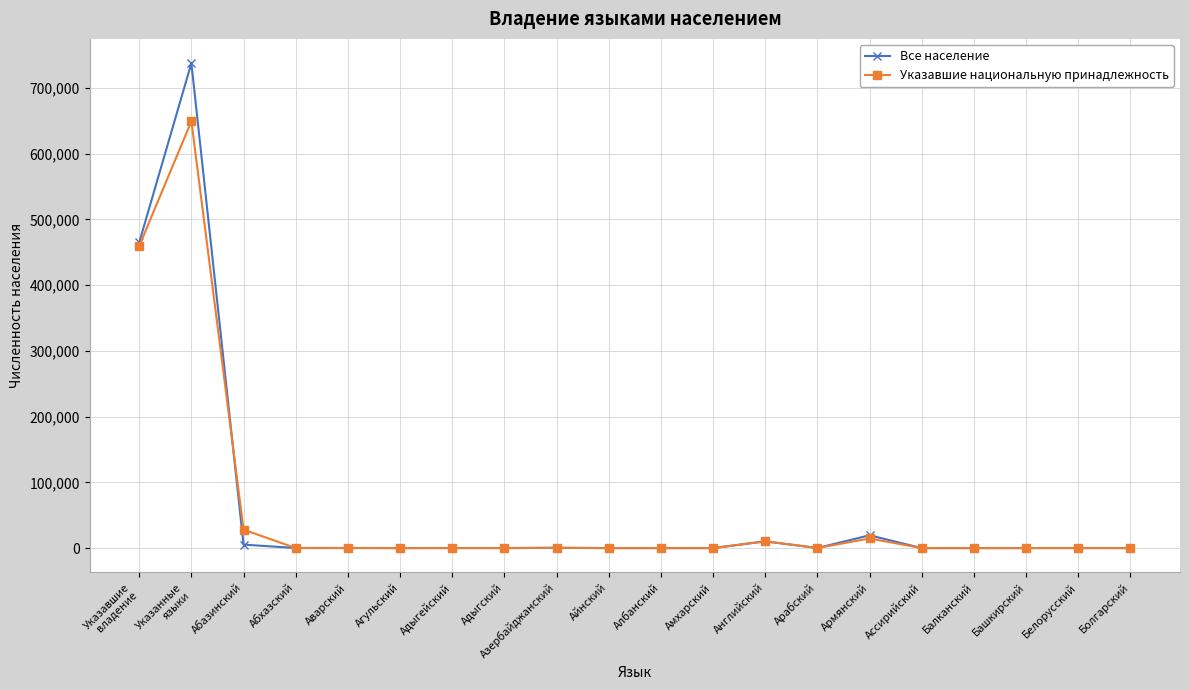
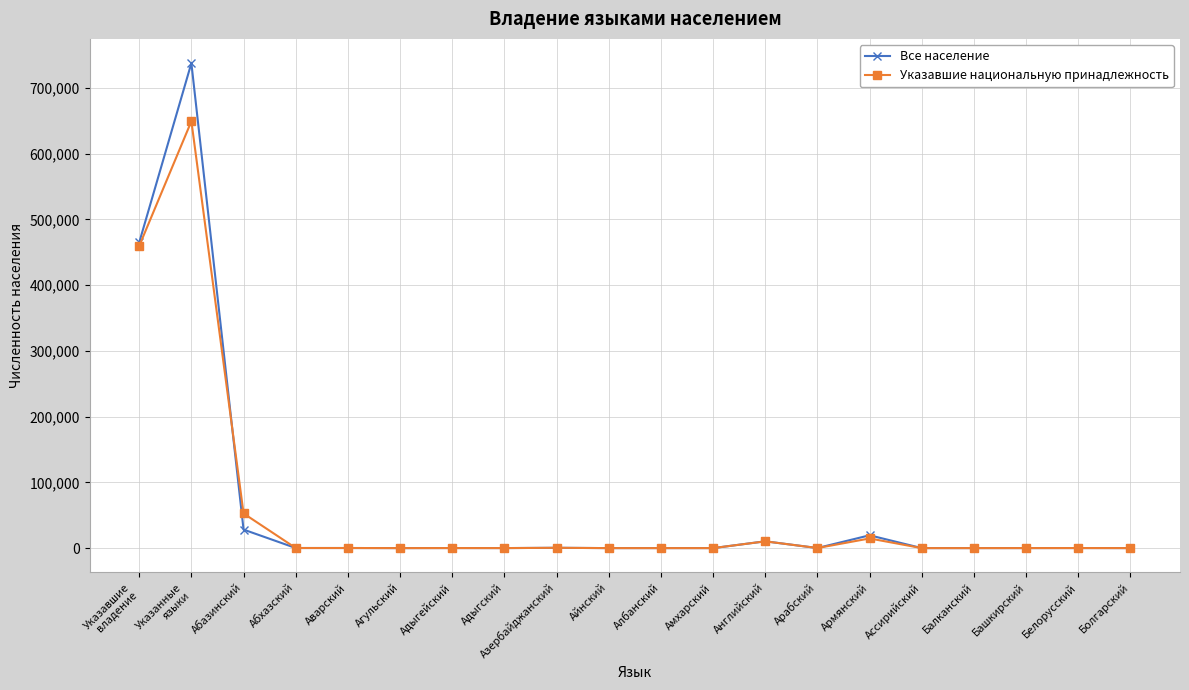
  {
    "Все население": {
      "Указавшие владение": "460,000",
      "Указанные языки": "740,000",
-     "Абазинский": "10,000",
+     "Абазинский": "30,000",
      "Армянский": "20,000"
    },
    "Указавшие национальную принадлежность": {
      "Указавшие владение": "460,000",
      "Указанные языки": "650,000",
-     "Абазинский": "30,000",
+     "Абазинский": "50,000",
      "Армянский": "10,000"
    }
  }
